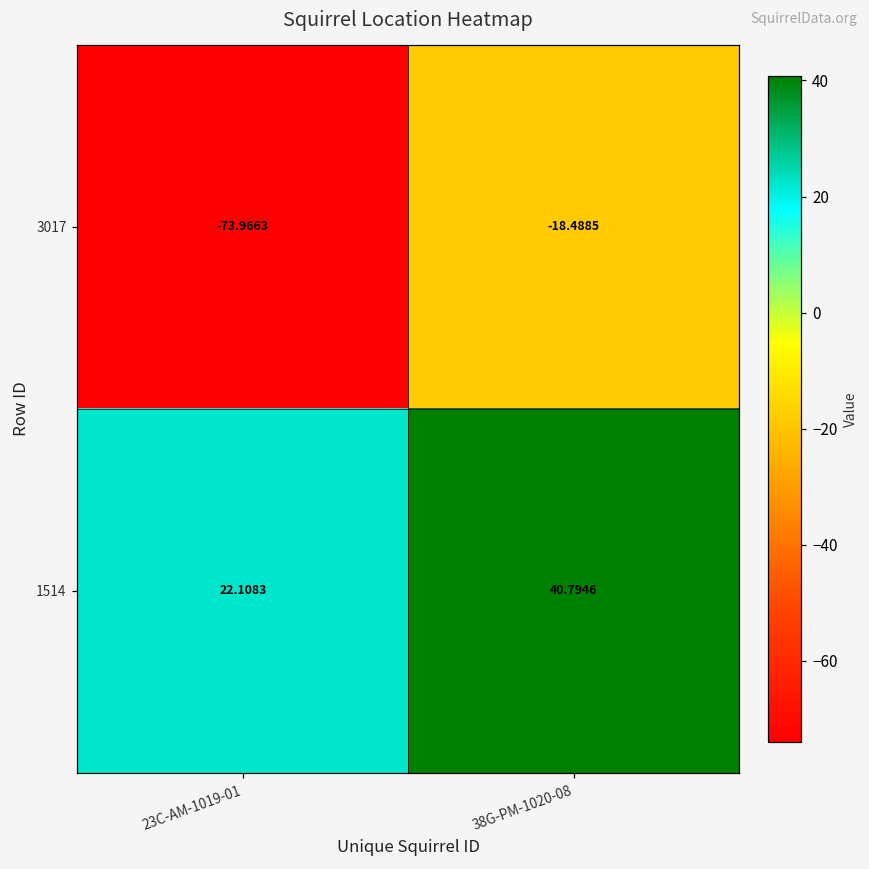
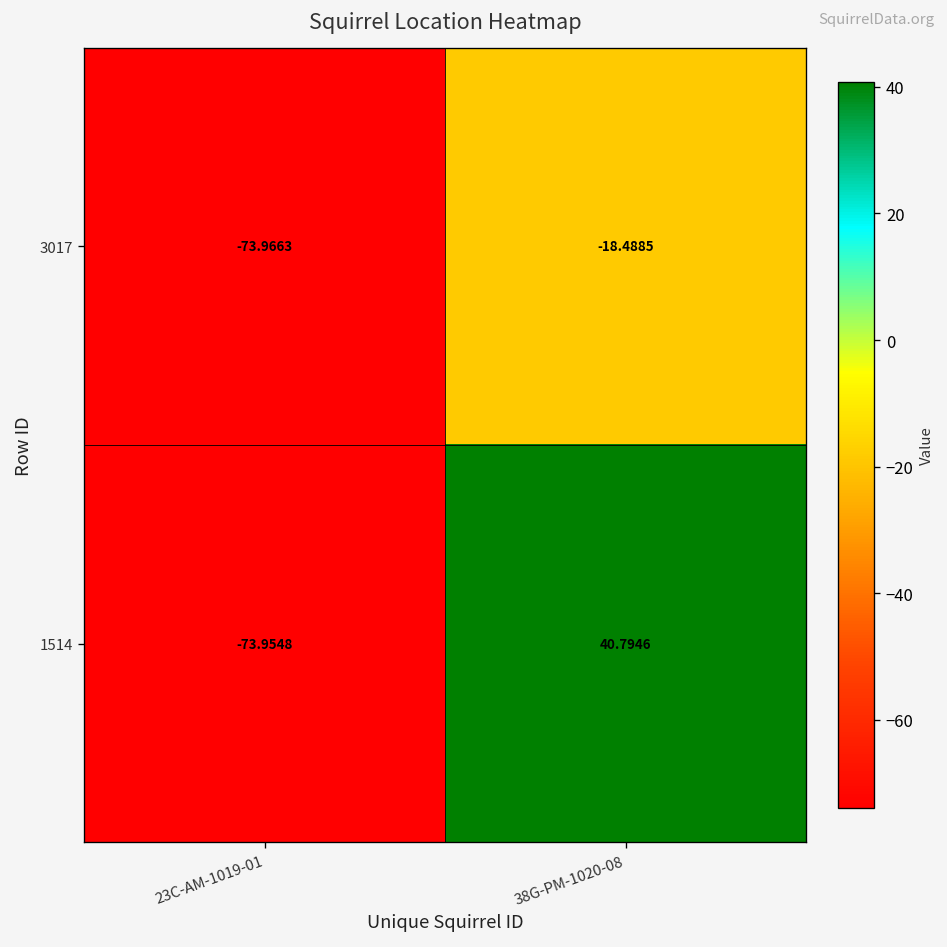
  {
    "3017": {
      "23C-AM-1019-01": -73.9663,
      "38G-PM-1020-08": -18.4885
    },
    "1514": {
-     "23C-AM-1019-01": 22.1083,
+     "23C-AM-1019-01": -73.9548,
      "38G-PM-1020-08": 40.7946
    }
  }
